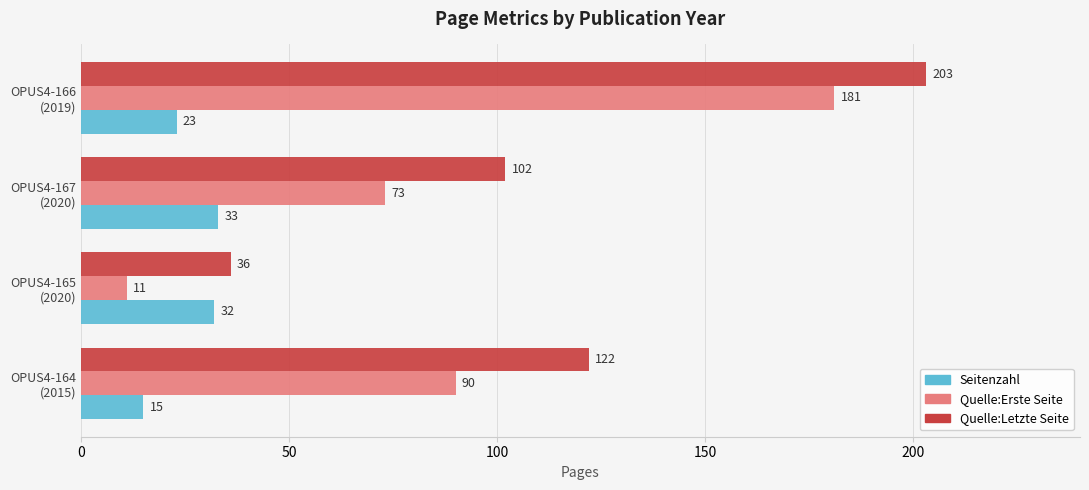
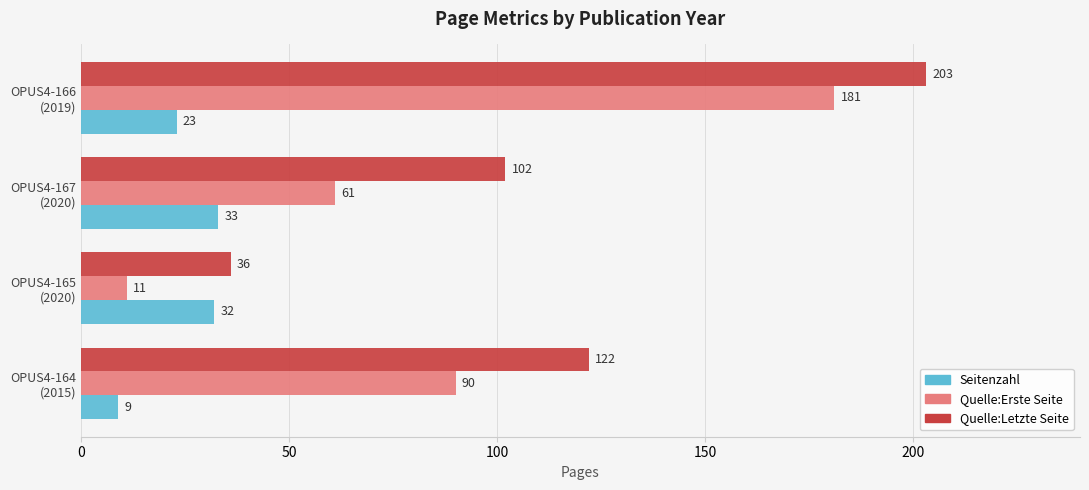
  {
    "Seitenzahl": {
      "OPUS4-166 (2019)": 23,
      "OPUS4-167 (2020)": 33,
      "OPUS4-165 (2020)": 32,
-     "OPUS4-164 (2015)": 15
+     "OPUS4-164 (2015)": 9
    },
    "Quelle:Erste Seite": {
      "OPUS4-166 (2019)": 181,
-     "OPUS4-167 (2020)": 73,
+     "OPUS4-167 (2020)": 61,
      "OPUS4-165 (2020)": 11,
      "OPUS4-164 (2015)": 90
    },
    "Quelle:Letzte Seite": {
      "OPUS4-166 (2019)": 203,
      "OPUS4-167 (2020)": 102,
      "OPUS4-165 (2020)": 36,
      "OPUS4-164 (2015)": 122
    }
  }
